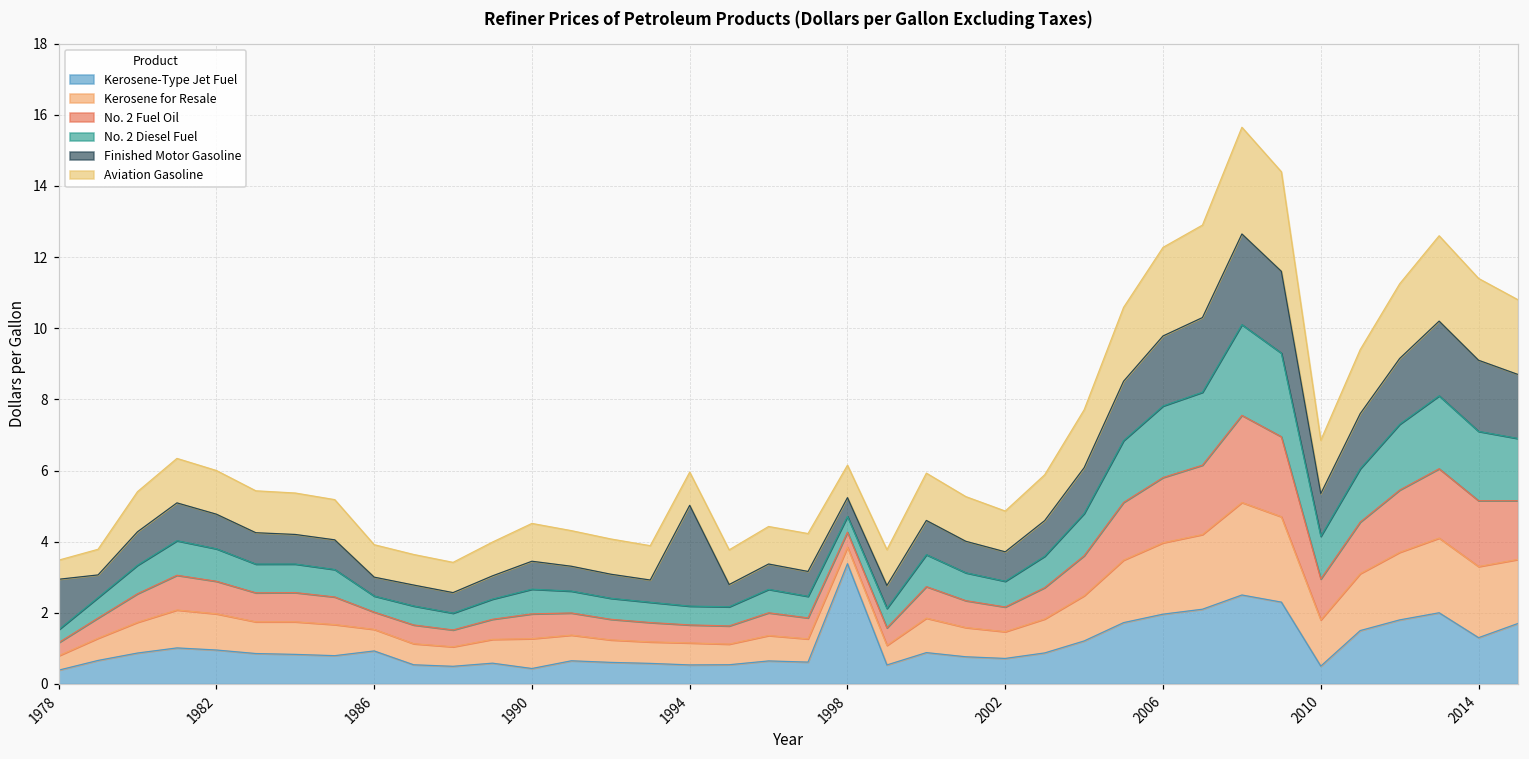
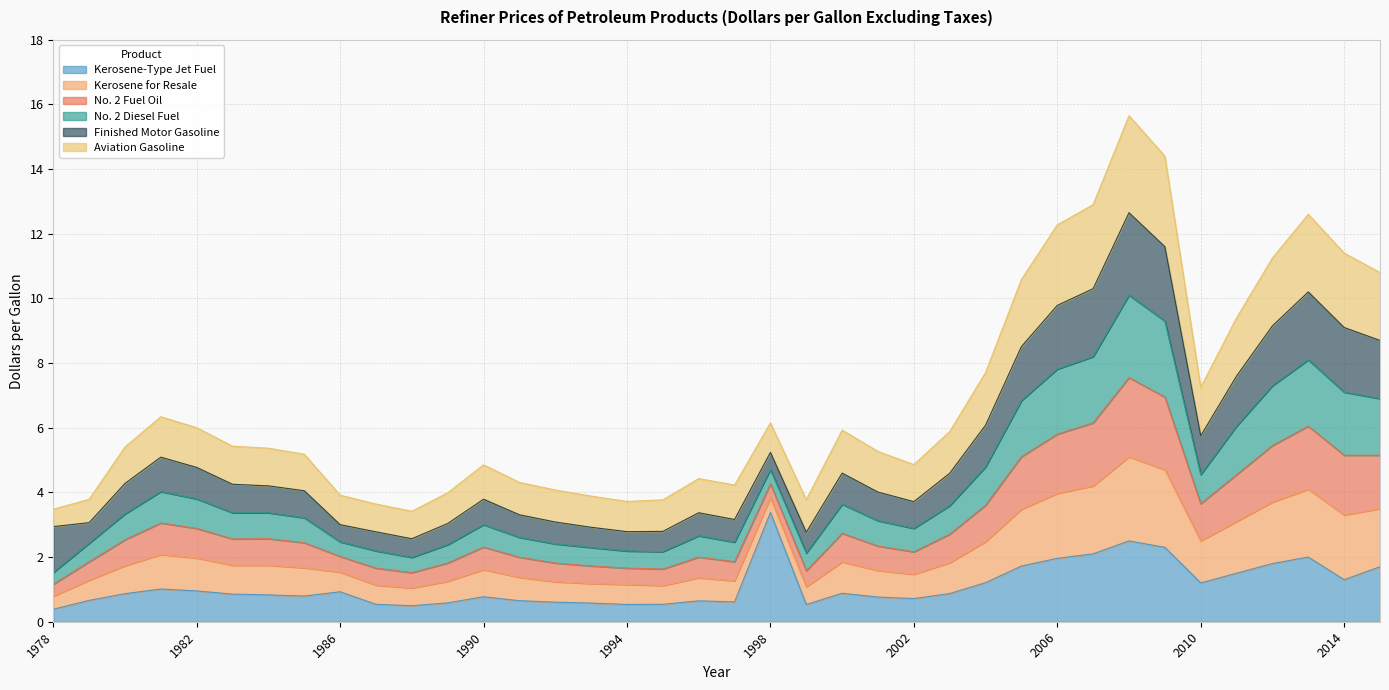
  {
    "Kerosene-Type Jet Fuel": {
      "1978": 0.4,
      "1982": 1.0,
      "1986": 0.9,
-     "1990": 0.4,
+     "1990": 0.8,
      "1994": 0.5,
      "1998": 3.4,
      "2002": 0.7,
      "2006": 2.0,
-     "2010": 0.5,
+     "2010": 1.2,
      "2014": 1.3
    },
    "No. 2 Diesel Fuel": {
      "1978": 0.4,
      "1982": 0.9,
      "1986": 0.5,
      "1990": 0.7,
      "1994": 0.5,
      "1998": 0.4,
      "2002": 0.7,
      "2006": 2.0,
-     "2010": 1.2,
+     "2010": 0.9,
      "2014": 2.0
    },
    "Finished Motor Gasoline": {
      "1978": 1.4,
      "1982": 1.0,
      "1986": 0.5,
      "1990": 0.8,
-     "1994": 2.8,
+     "1994": 0.6,
      "1998": 0.5,
      "2002": 0.8,
      "2006": 2.0,
      "2010": 1.2,
      "2014": 2.0
    }
  }
